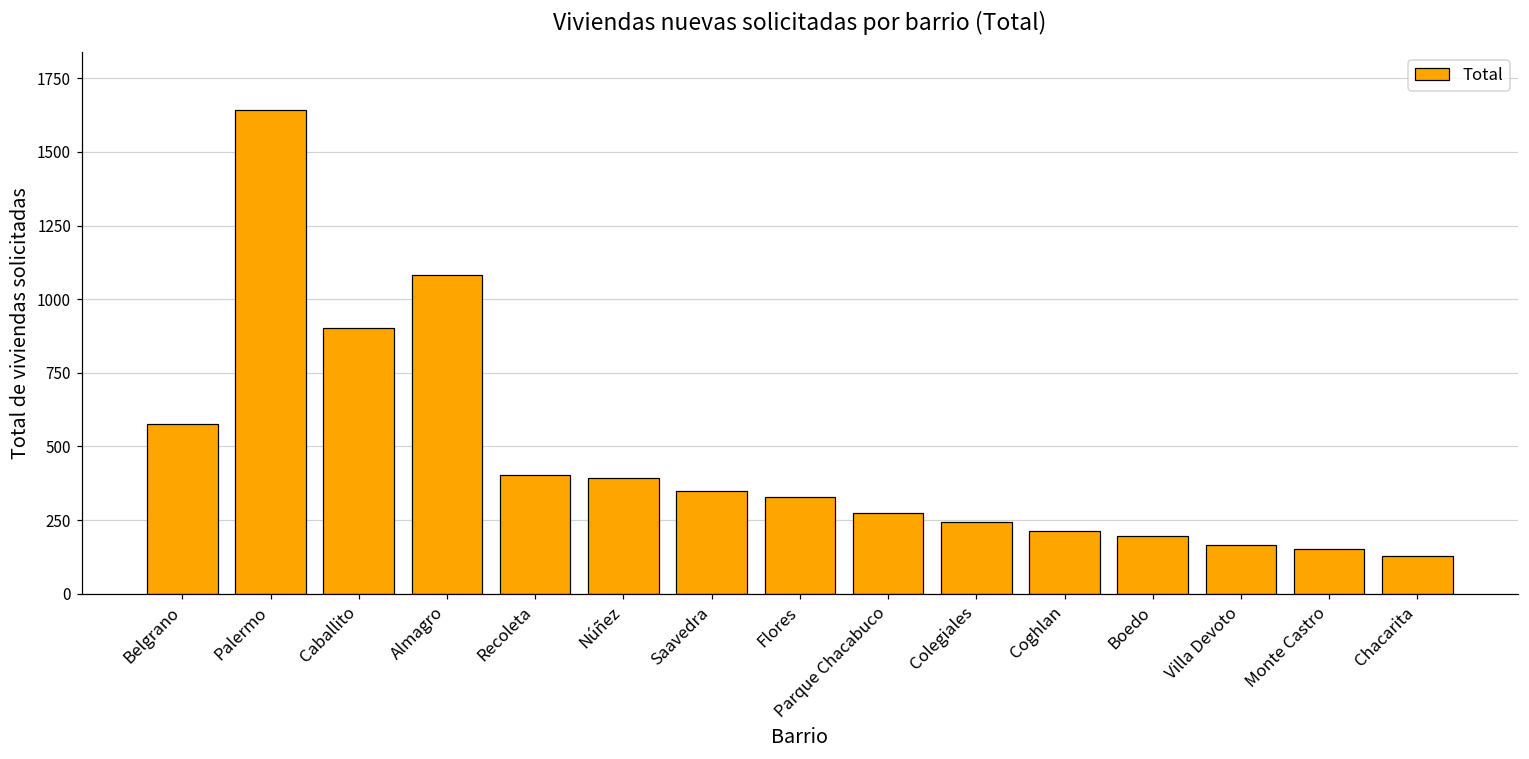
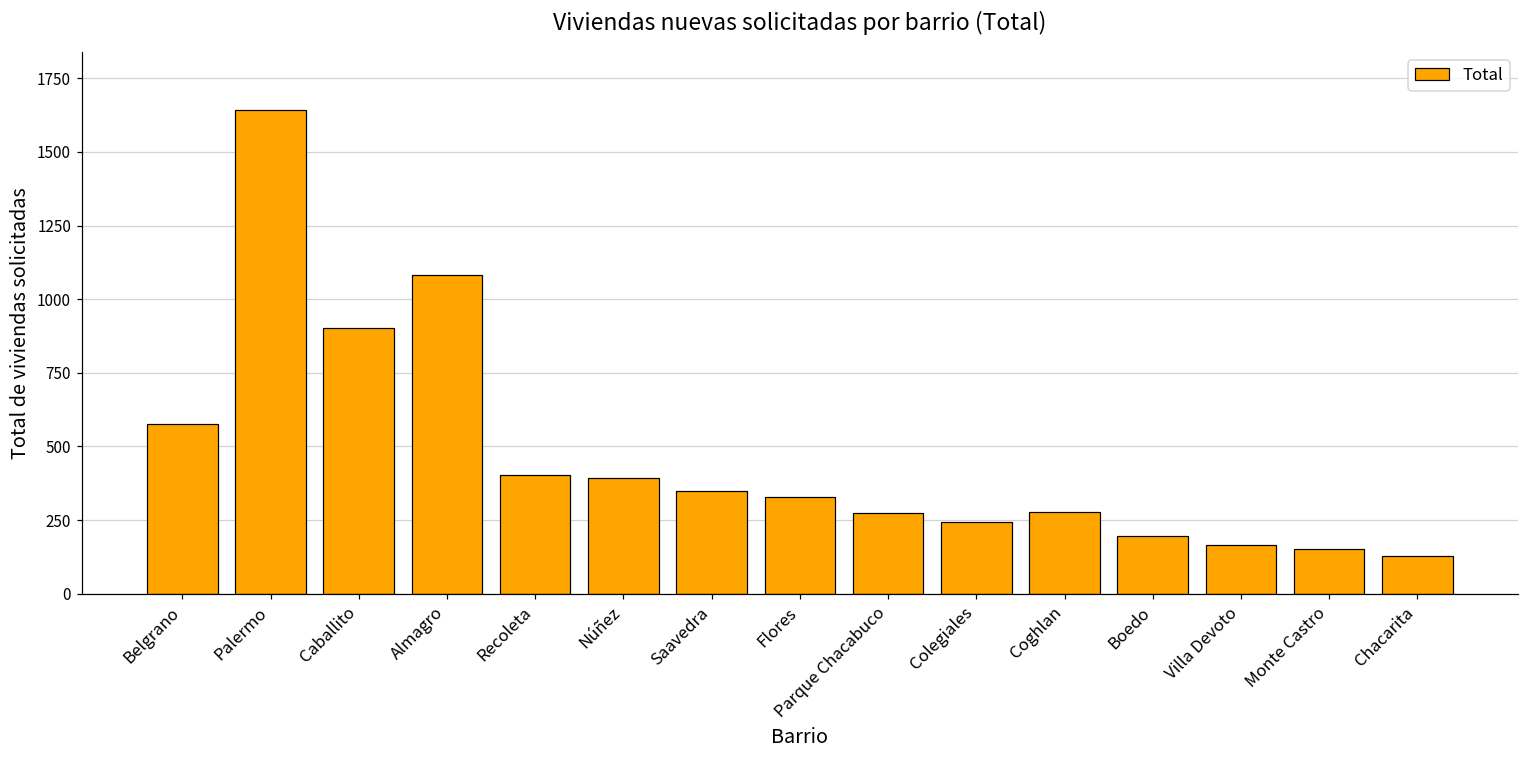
  {
    "Belgrano": 580,
    "Palermo": 1640,
    "Caballito": 900,
    "Almagro": 1080,
    "Recoleta": 400,
    "Núñez": 390,
    "Saavedra": 350,
    "Flores": 330,
    "Parque Chacabuco": 270,
    "Colegiales": 240,
-   "Coghlan": 210,
+   "Coghlan": 280,
    "Boedo": 200,
    "Villa Devoto": 160,
    "Monte Castro": 150,
    "Chacarita": 130
  }
